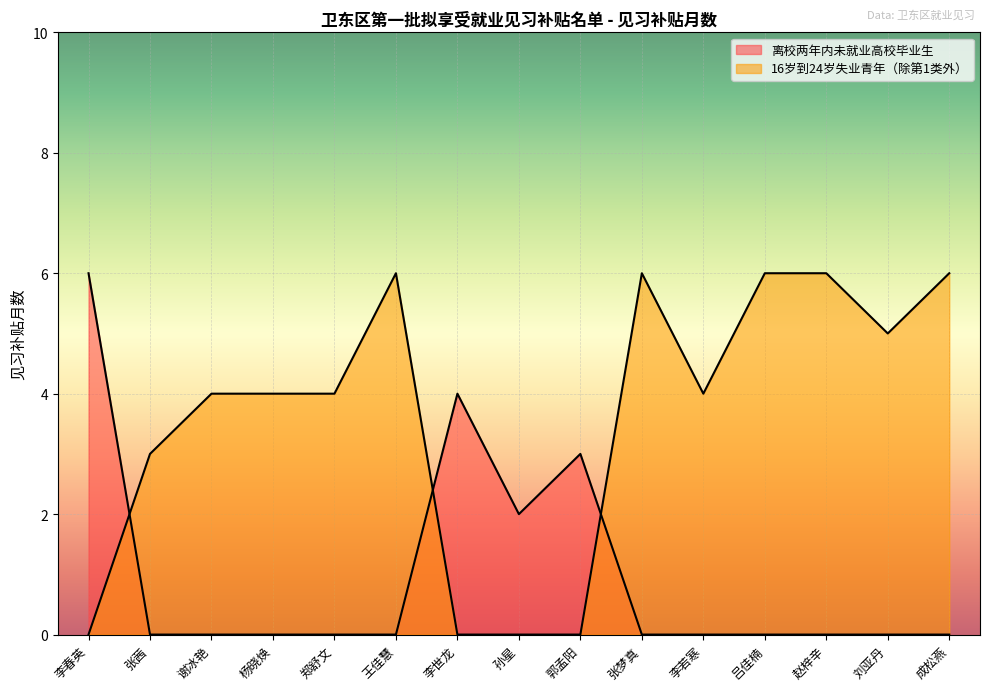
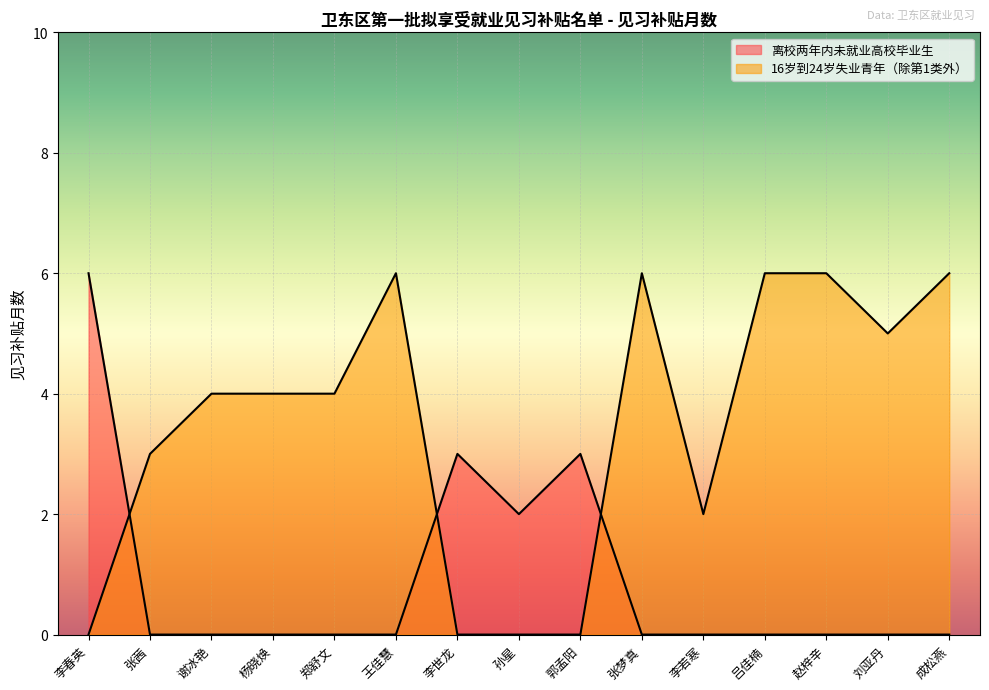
  {
    "离校两年内未就业高校毕业生": {
      "李春英": 6,
      "张茜": 0,
      "谢冰艳": 0,
      "杨晓焕": 0,
      "郑舒文": 0,
      "王佳慧": 0,
-     "李世龙": 4,
+     "李世龙": 3,
      "孙星": 2,
      "郭孟阳": 3,
      "张梦真": 0,
      "李若寒": 0,
      "吕佳楠": 0,
      "赵梓辛": 0,
      "刘亚丹": 0,
      "成松燕": 0
    },
    "16岁到24岁失业青年（除第1类外）": {
      "李春英": 0,
      "张茜": 3,
      "谢冰艳": 4,
      "杨晓焕": 4,
      "郑舒文": 4,
      "王佳慧": 6,
      "李世龙": 0,
      "孙星": 0,
      "郭孟阳": 0,
      "张梦真": 6,
-     "李若寒": 4,
+     "李若寒": 2,
      "吕佳楠": 6,
      "赵梓辛": 6,
      "刘亚丹": 5,
      "成松燕": 6
    }
  }
